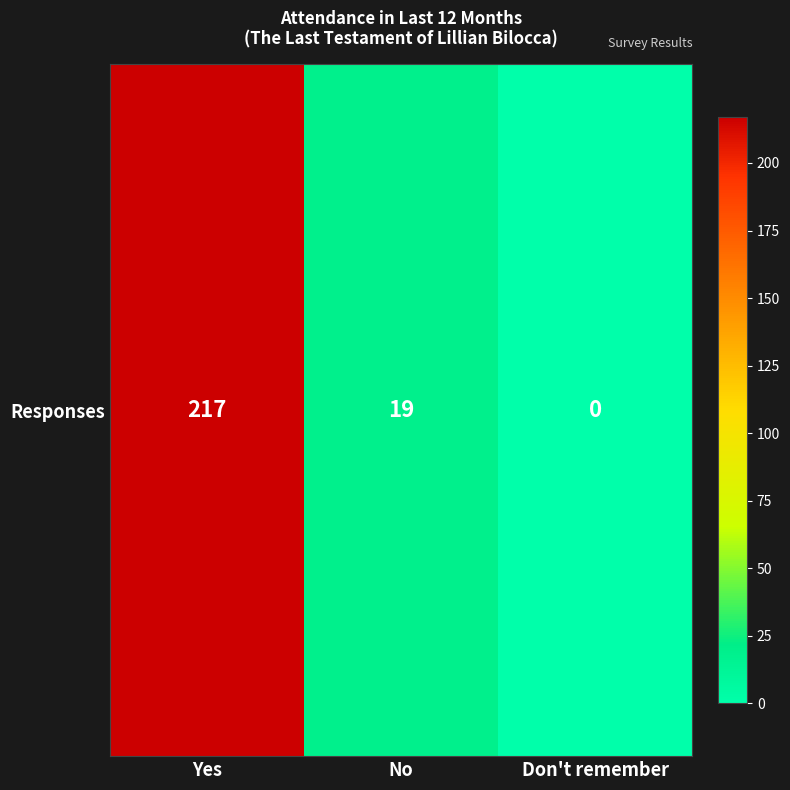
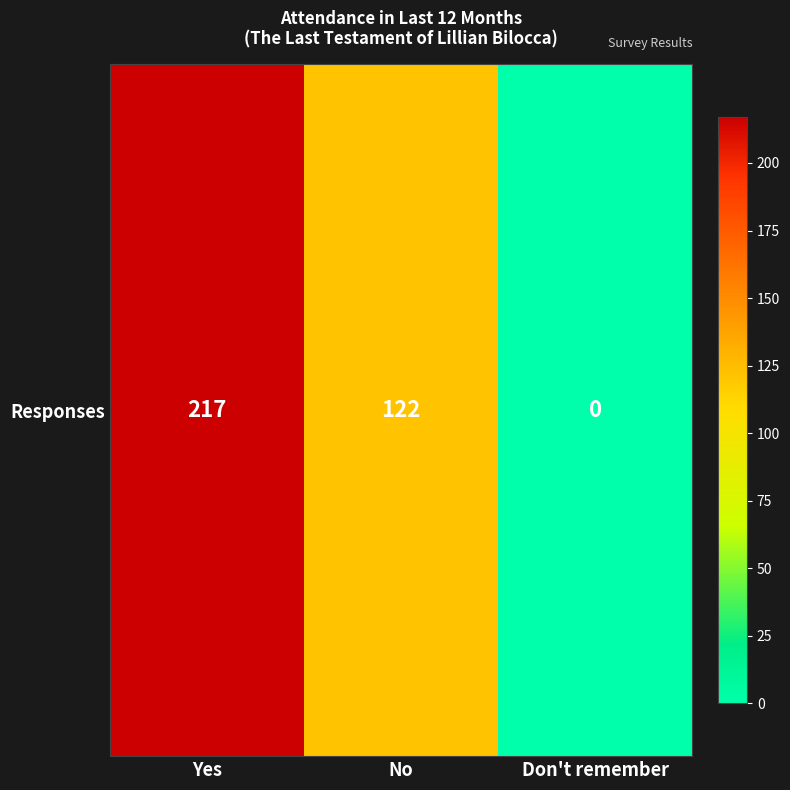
  {
    "Responses": {
      "Yes": 217,
-     "No": 19,
+     "No": 122,
      "Don't remember": 0
    }
  }
